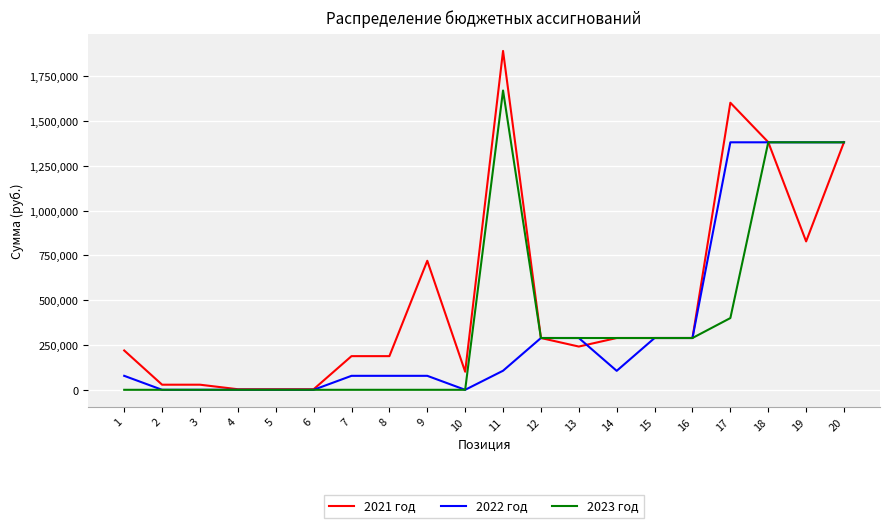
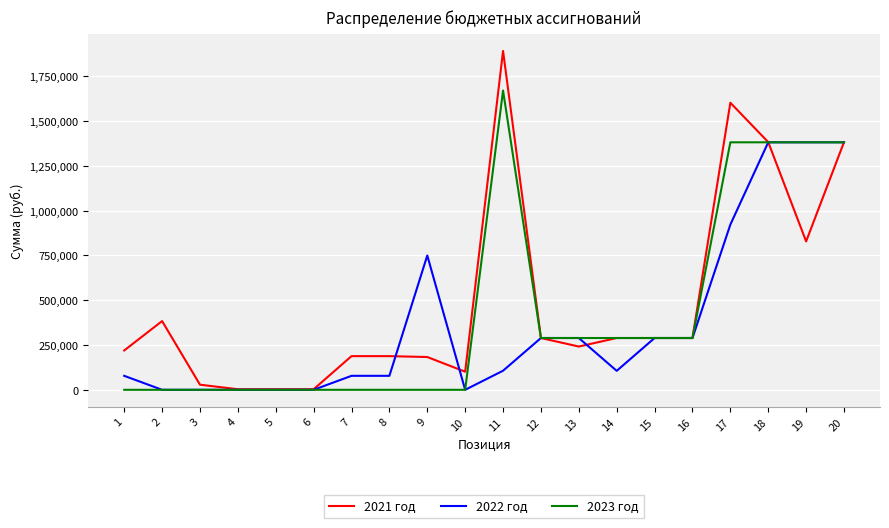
  {
    "2021 год": {
      "1": "220,000",
-     "2": "30,000",
+     "2": "380,000",
      "3": "30,000",
      "7": "190,000",
      "8": "190,000",
-     "9": "720,000",
+     "9": "180,000",
      "10": "100,000",
      "11": "1,890,000",
      "13": "240,000",
      "17": "1,600,000",
      "19": "830,000"
    },
    "2022 год": {
      "1": "80,000",
      "7": "80,000",
      "8": "80,000",
-     "9": "80,000",
+     "9": "750,000",
      "11": "110,000",
      "14": "110,000",
-     "17": "1,380,000"
+     "17": "920,000"
    },
    "2023 год": {
      "1": "0",
      "7": "0",
      "8": "0",
      "9": "0",
      "11": "1,670,000",
-     "17": "400,000"
+     "17": "1,380,000"
    }
  }
